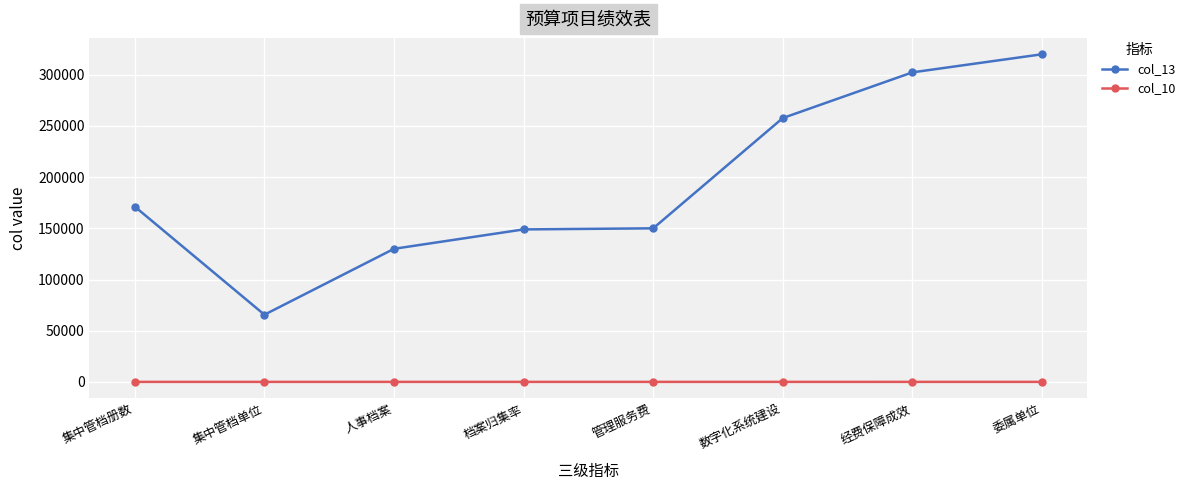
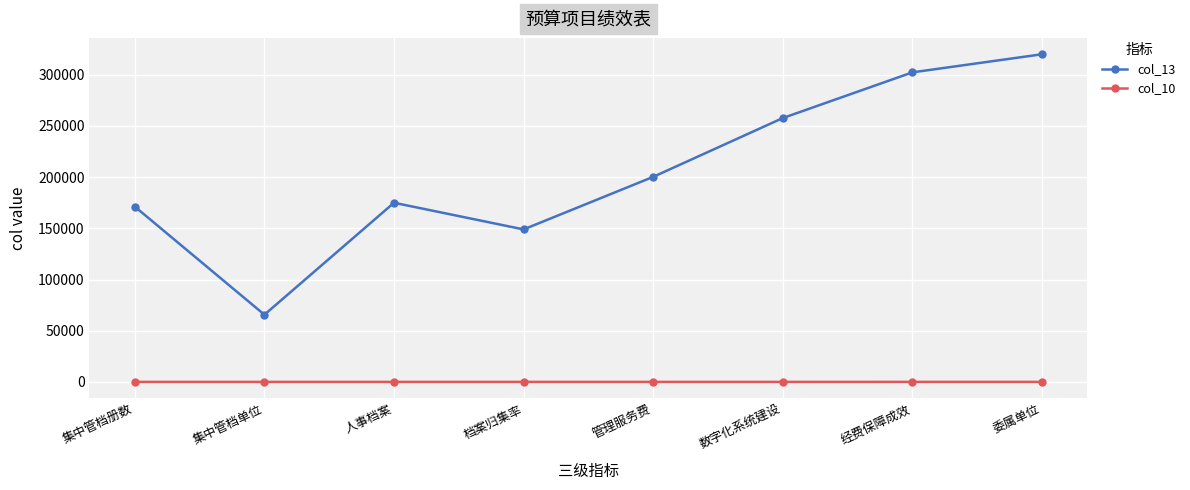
  {
    "col_13": {
      "集中管档册数": 171000,
      "集中管档单位": 66000,
-     "人事档案": 130000,
+     "人事档案": 175000,
      "档案归集率": 149000,
-     "管理服务费": 150000,
+     "管理服务费": 200000,
      "数字化系统建设": 258000,
      "经费保障成效": 302000,
      "委属单位": 320000
    },
    "col_10": {
      "集中管档册数": 0,
      "集中管档单位": 0,
      "人事档案": 0,
      "档案归集率": 0,
      "管理服务费": 0,
      "数字化系统建设": 0,
      "经费保障成效": 0,
      "委属单位": 0
    }
  }
